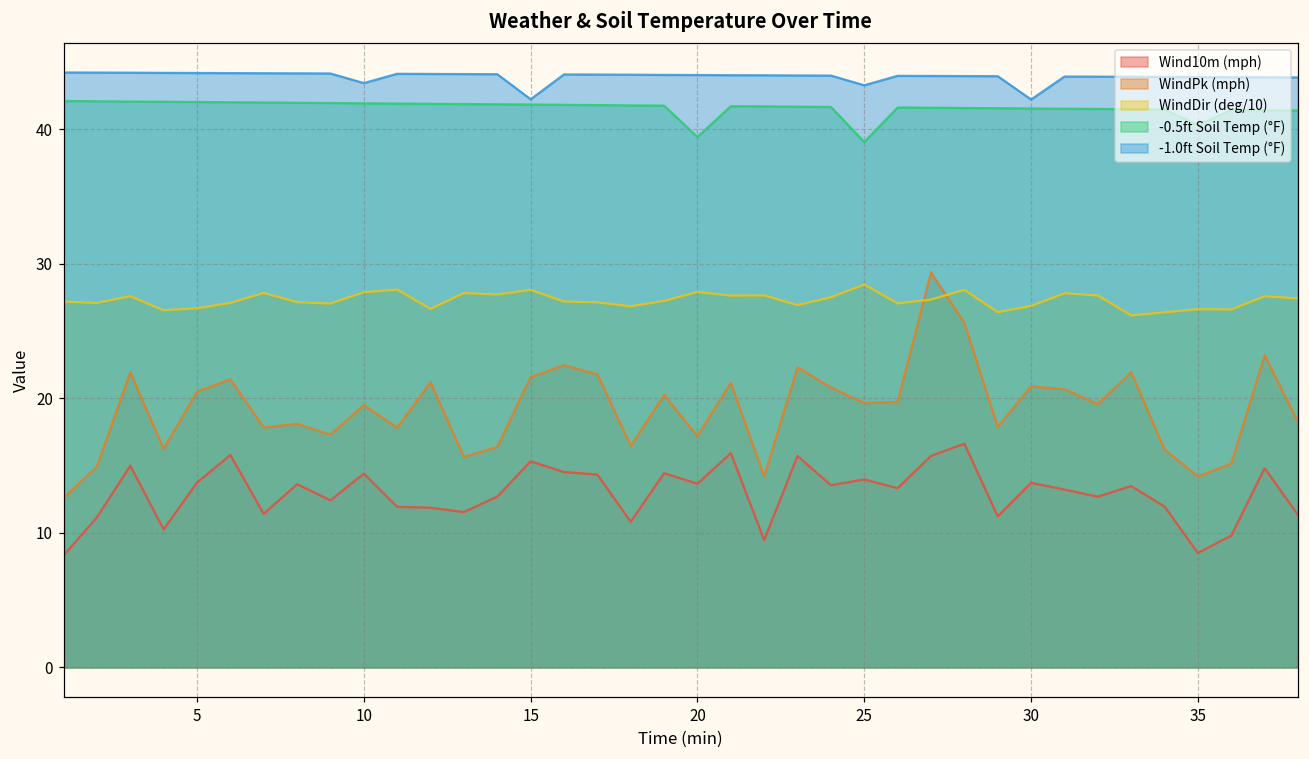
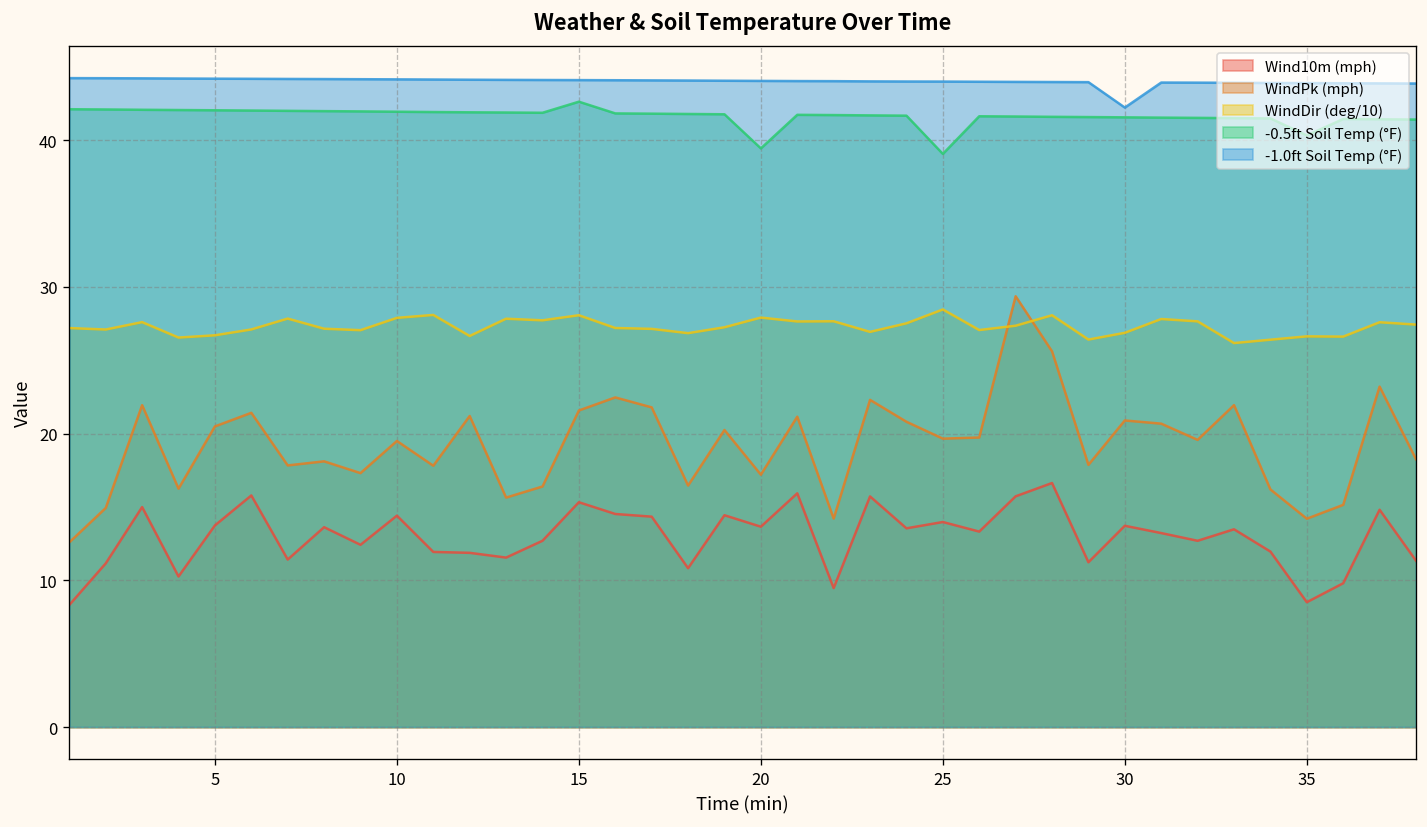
  {
    "-0.5ft Soil Temp (°F)": {
      "5": 42.0,
      "10": 41.9,
-     "15": 41.8,
+     "15": 42.6,
      "20": 39.4,
      "25": 39.1,
      "30": 41.6
    },
    "-1.0ft Soil Temp (°F)": {
      "5": 44.2,
-     "10": 43.4,
-     "15": 42.2,
+     "10": 44.1,
+     "15": 44.1,
      "20": 44.0,
-     "25": 43.3,
+     "25": 44.0,
      "30": 42.2
    }
  }
